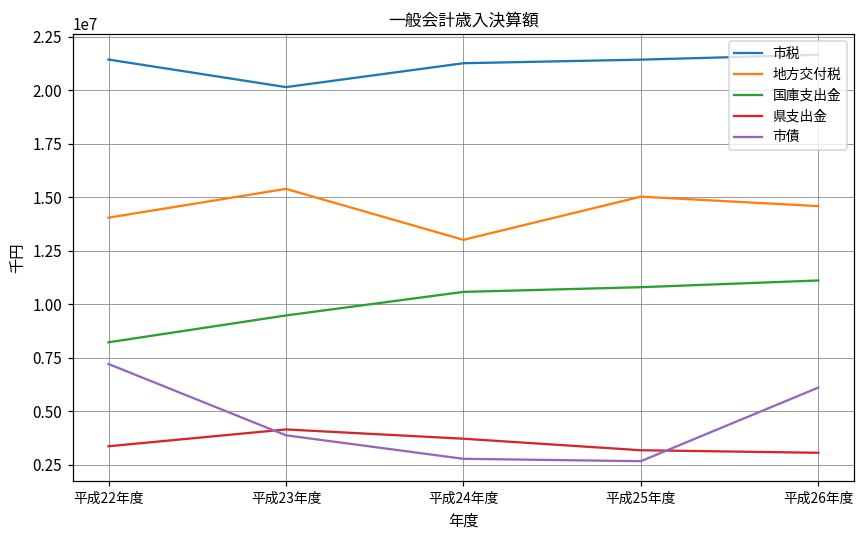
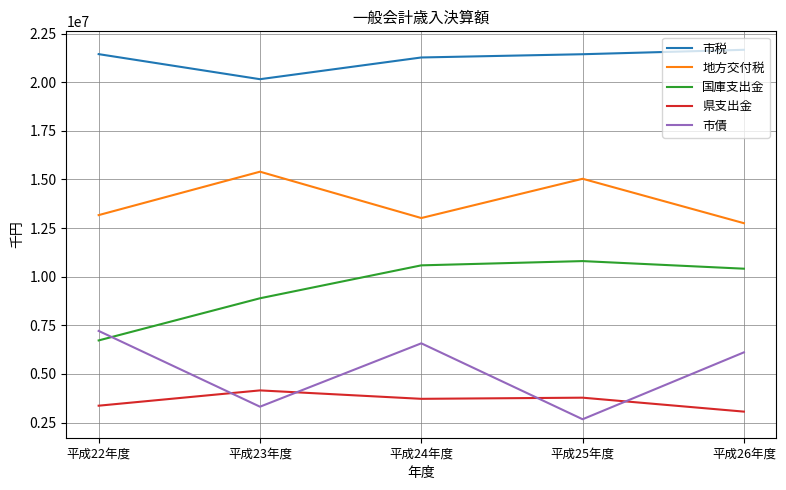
  {
    "市税": {
      "平成22年度": 21400000,
      "平成23年度": 20200000,
      "平成24年度": 21300000,
      "平成25年度": 21400000
    },
    "地方交付税": {
-     "平成22年度": 14100000,
+     "平成22年度": 13200000,
      "平成23年度": 15400000,
      "平成24年度": 13000000,
      "平成25年度": 15000000,
-     "平成26年度": 14600000
+     "平成26年度": 12800000
    },
    "国庫支出金": {
-     "平成22年度": 8200000,
-     "平成23年度": 9500000,
+     "平成22年度": 6700000,
+     "平成23年度": 8900000,
      "平成24年度": 10600000,
      "平成25年度": 10800000,
-     "平成26年度": 11100000
+     "平成26年度": 10400000
    },
    "県支出金": {
      "平成22年度": 3400000,
      "平成23年度": 4200000,
      "平成24年度": 3700000,
-     "平成25年度": 3200000,
+     "平成25年度": 3800000,
      "平成26年度": 3100000
    },
    "市債": {
      "平成22年度": 7200000,
-     "平成23年度": 3900000,
-     "平成24年度": 2800000,
+     "平成23年度": 3300000,
+     "平成24年度": 6600000,
      "平成25年度": 2700000,
      "平成26年度": 6100000
    }
  }
